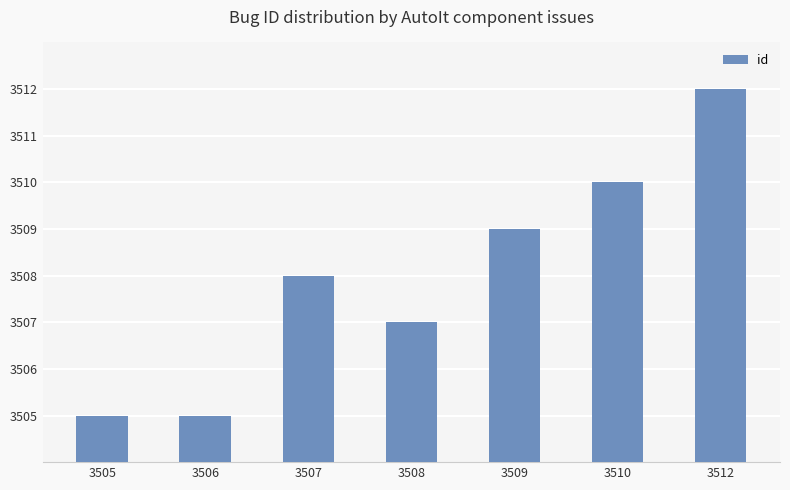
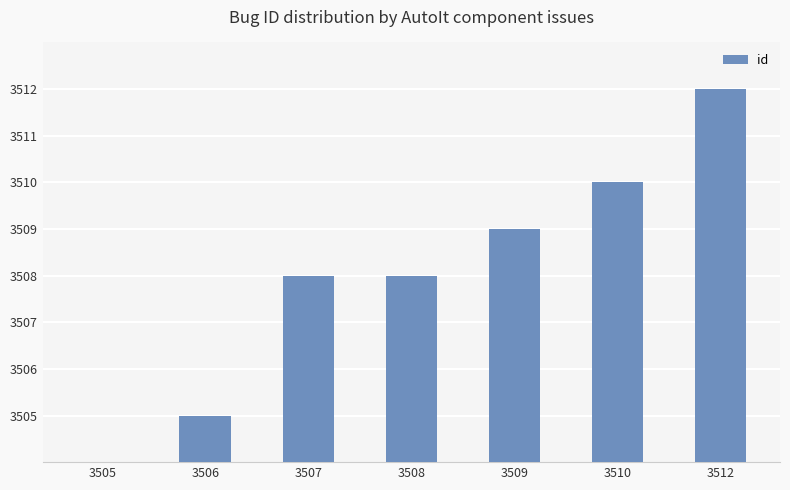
  {
-   "3505": 3505,
+   "3505": 3504,
    "3506": 3505,
    "3507": 3508,
-   "3508": 3507,
+   "3508": 3508,
    "3509": 3509,
    "3510": 3510,
    "3512": 3512
  }
